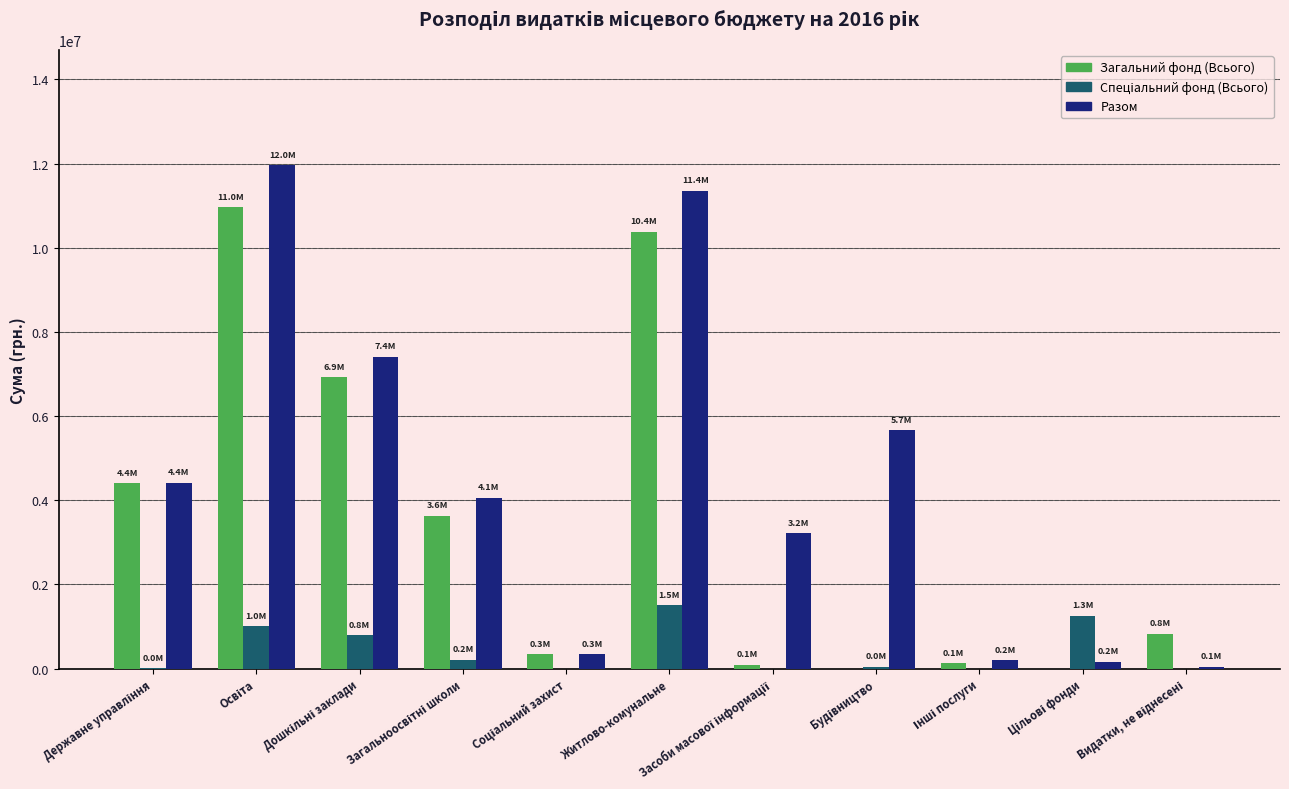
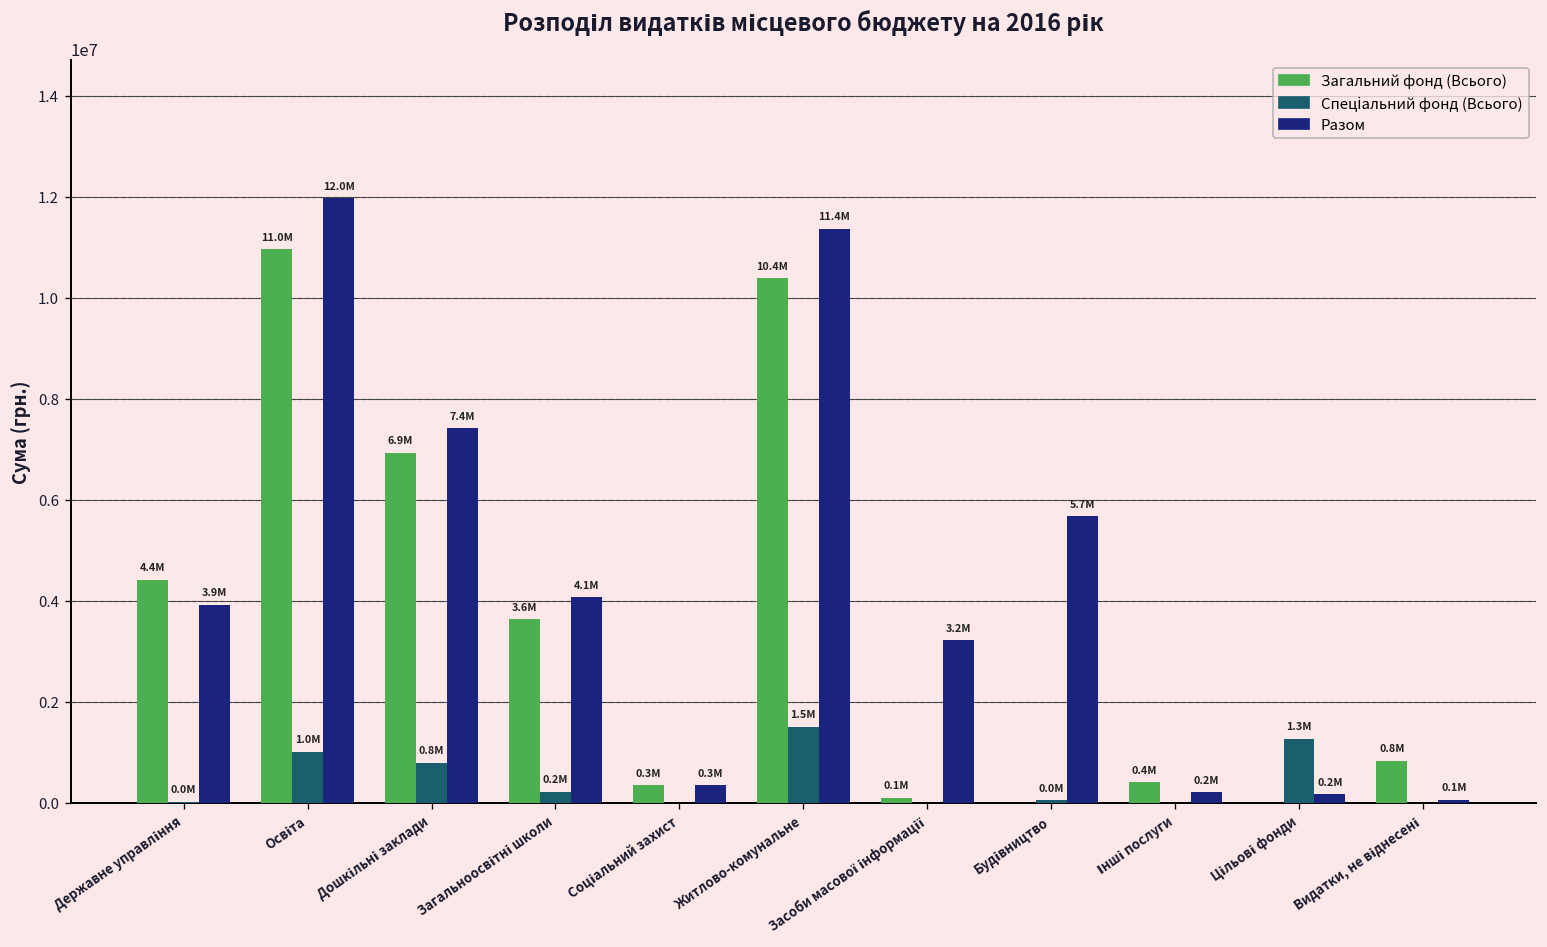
  {
    "Загальний фонд (Всього)": {
      "Державне управління": "4.4M",
      "Освіта": "11.0M",
      "Дошкільні заклади": "6.9M",
      "Загальноосвітні школи": "3.6M",
      "Соціальний захист": "0.3M",
      "Житлово-комунальне": "10.4M",
      "Засоби масової інформації": "0.1M",
      "Будівництво": "0.0M",
-     "Інші послуги": "0.1M",
+     "Інші послуги": "0.4M",
      "Видатки, не віднесені": "0.8M"
    },
    "Спеціальний фонд (Всього)": {
      "Освіта": "1.0M",
      "Дошкільні заклади": "0.8M",
      "Загальноосвітні школи": "0.2M",
      "Житлово-комунальне": "1.5M",
      "Цільові фонди": "1.3M"
    },
    "Разом": {
-     "Державне управління": "4.4M",
+     "Державне управління": "3.9M",
      "Освіта": "12.0M",
      "Дошкільні заклади": "7.4M",
      "Загальноосвітні школи": "4.1M",
      "Соціальний захист": "0.3M",
      "Житлово-комунальне": "11.4M",
      "Засоби масової інформації": "3.2M",
      "Будівництво": "5.7M",
      "Інші послуги": "0.2M",
      "Цільові фонди": "0.2M",
      "Видатки, не віднесені": "0.1M"
    }
  }
